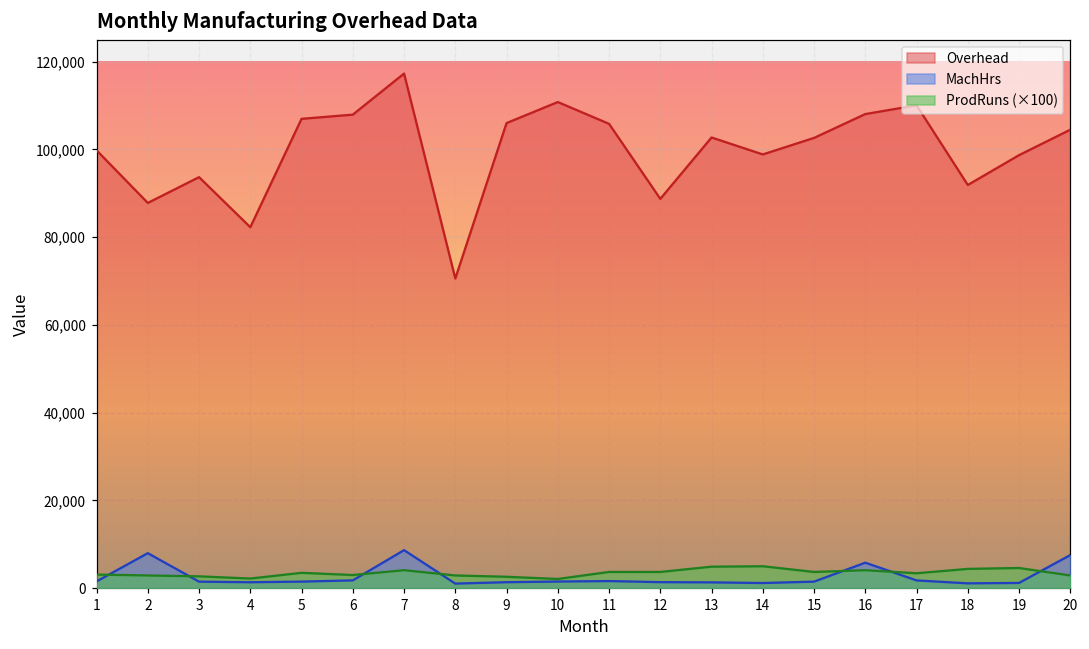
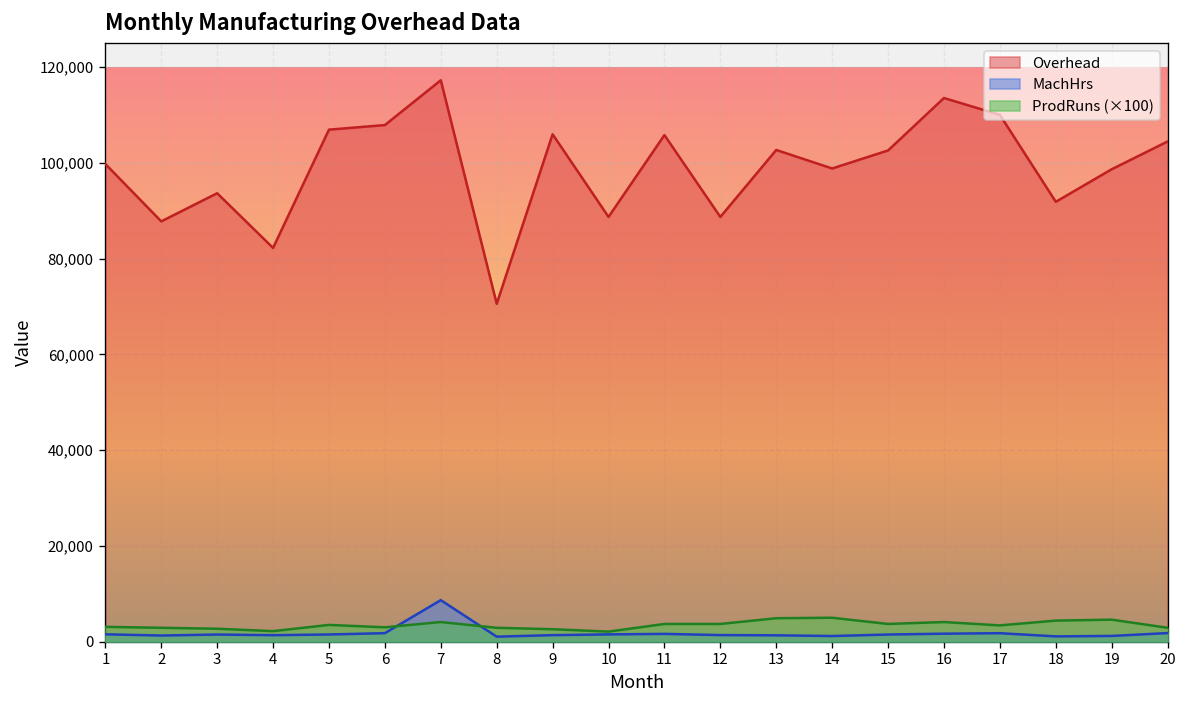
  {
    "Overhead": {
      "1": "100,000",
      "2": "88,000",
      "3": "94,000",
      "4": "82,000",
      "5": "107,000",
      "6": "108,000",
      "7": "117,000",
      "8": "71,000",
      "9": "106,000",
-     "10": "111,000",
+     "10": "89,000",
      "11": "106,000",
      "12": "89,000",
      "13": "103,000",
      "14": "99,000",
      "15": "103,000",
-     "16": "108,000",
+     "16": "114,000",
      "18": "92,000",
      "19": "99,000",
      "20": "104,000"
    },
    "MachHrs": {
      "1": "2,000",
-     "2": "8,000",
+     "2": "1,000",
      "3": "1,000",
      "4": "1,000",
      "5": "2,000",
      "6": "2,000",
      "7": "9,000",
      "8": "1,000",
      "9": "1,000",
      "11": "2,000",
      "12": "1,000",
      "13": "1,000",
      "14": "1,000",
      "15": "1,000",
-     "16": "6,000",
+     "16": "2,000",
      "17": "2,000",
      "18": "1,000",
      "19": "1,000",
-     "20": "8,000"
+     "20": "2,000"
    },
    "ProdRuns (×100)": {
      "1": "3,000",
      "2": "3,000",
      "3": "3,000",
      "4": "2,000",
      "5": "4,000",
      "6": "3,000",
      "7": "4,000",
      "8": "3,000",
      "9": "3,000",
      "11": "4,000",
      "12": "4,000",
      "13": "5,000",
      "14": "5,000",
      "15": "4,000",
      "16": "4,000",
      "17": "3,000",
      "18": "4,000",
      "19": "5,000",
      "20": "3,000"
    }
  }
